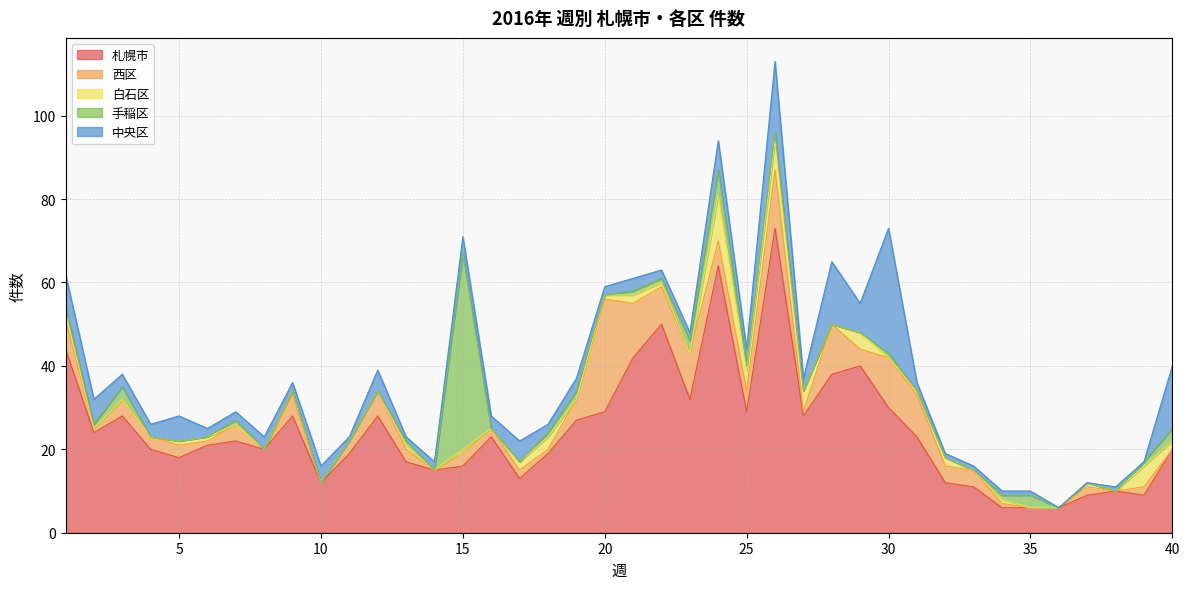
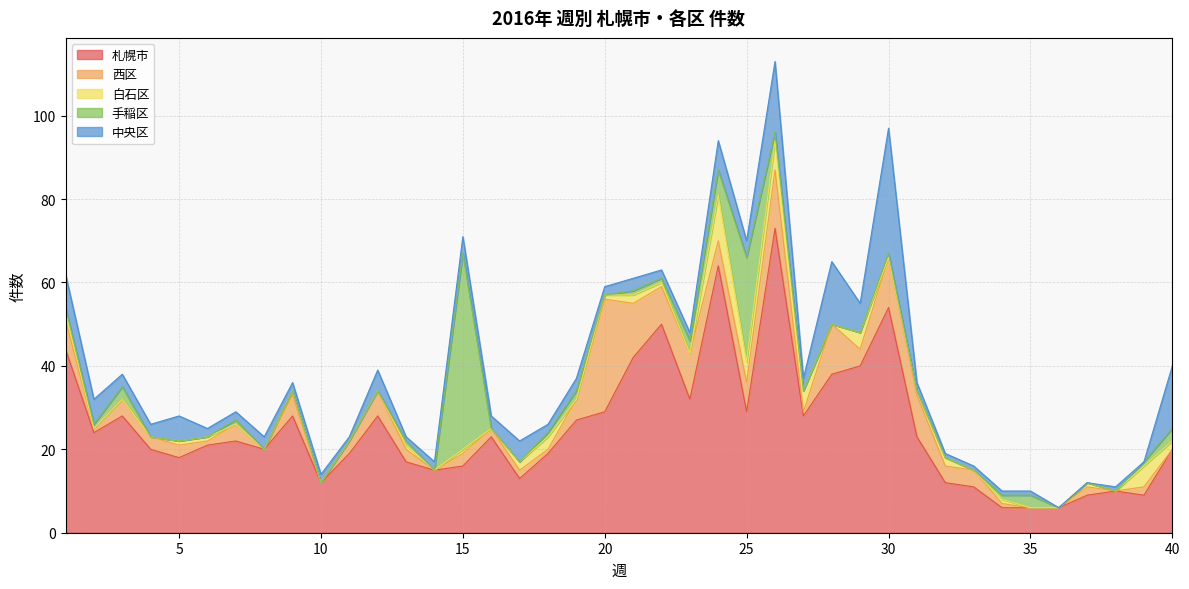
  {
    "札幌市": {
      "5": 18,
      "15": 16,
      "20": 29,
      "25": 29,
-     "30": 30
+     "30": 54
    },
    "西区": {
      "5": 3,
      "15": 3,
      "20": 27,
-     "25": 5
+     "25": 7
    },
    "白石区": {
      "15": 1,
      "25": 5,
      "40": 2
    },
    "手稲区": {
      "15": 47,
-     "25": 1,
+     "25": 25,
      "30": 1,
      "35": 3,
      "40": 3
    },
    "中央区": {
      "5": 6,
-     "10": 4,
+     "10": 2,
      "15": 4,
      "20": 2,
      "25": 4,
      "30": 30,
      "35": 1,
      "40": 15
    }
  }
